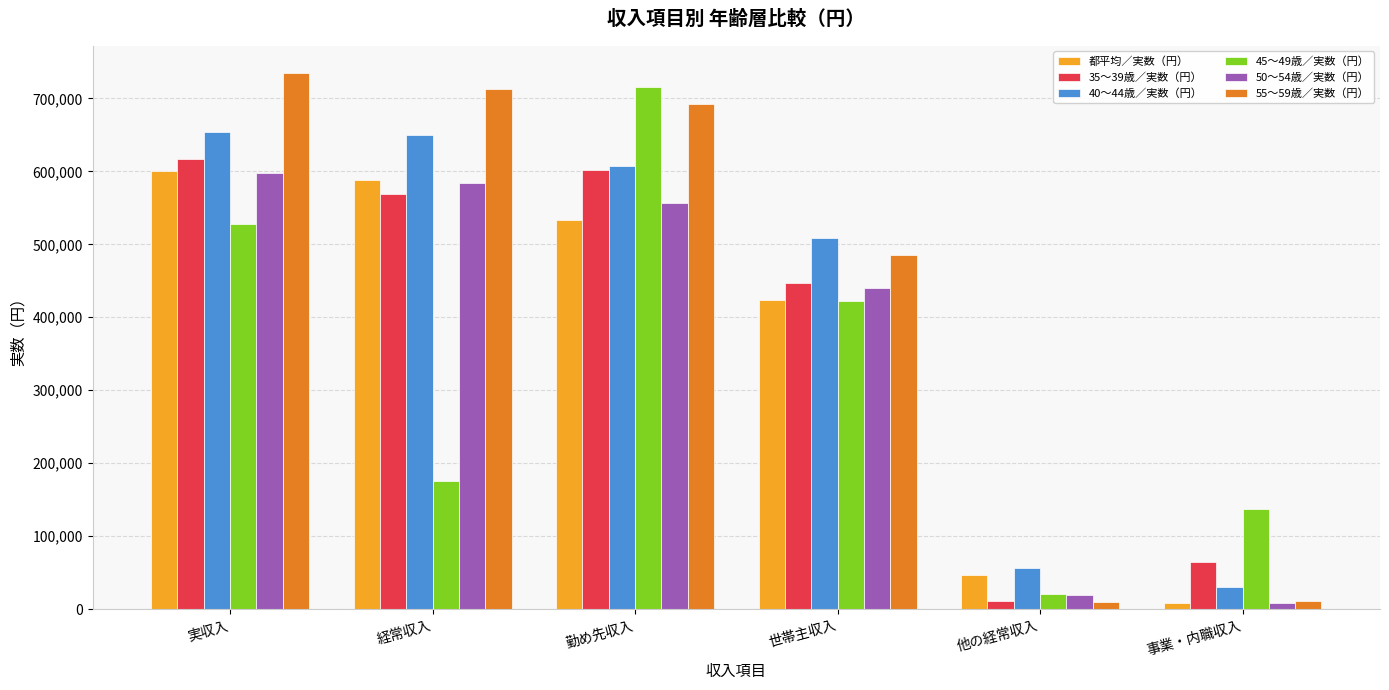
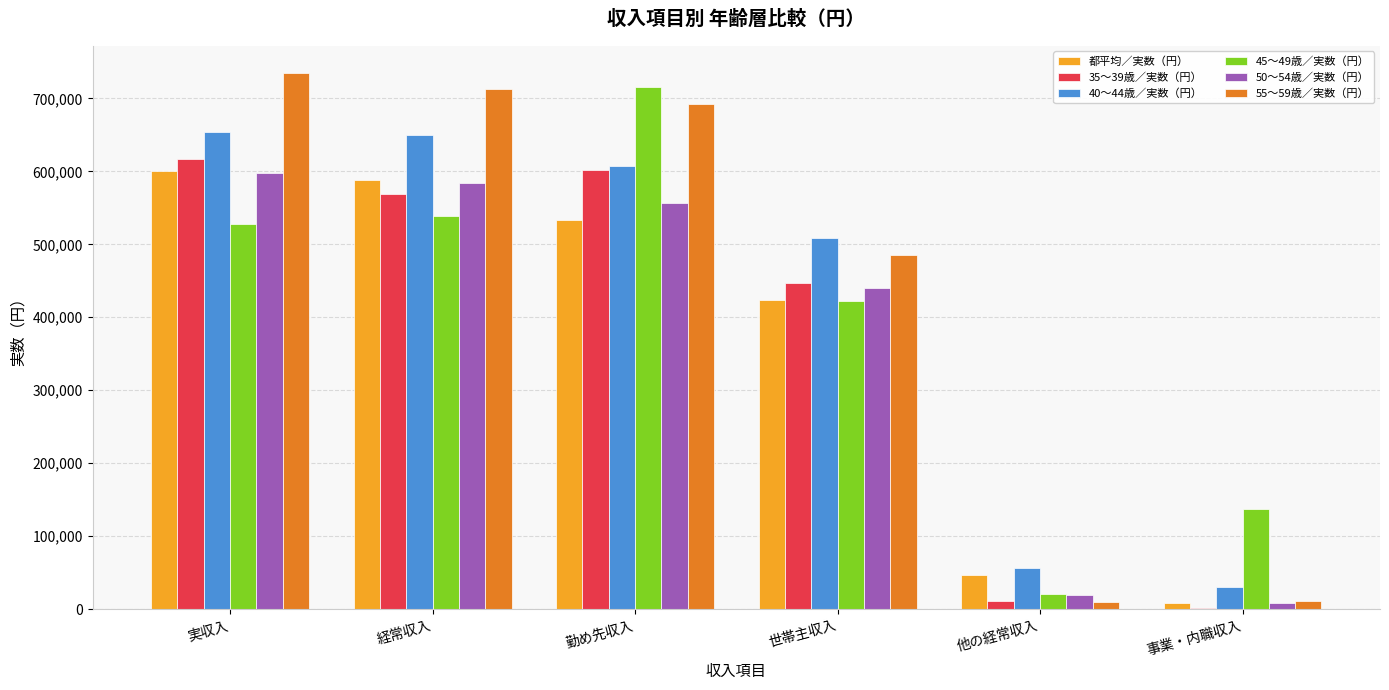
  {
    "35～39歳／実数（円）": {
      "実収入": "620,000",
      "経常収入": "570,000",
      "勤め先収入": "600,000",
      "世帯主収入": "450,000",
      "他の経常収入": "10,000",
-     "事業・内職収入": "60,000"
+     "事業・内職収入": "0"
    },
    "40～44歳／実数（円）": {
      "実収入": "650,000",
      "経常収入": "650,000",
      "勤め先収入": "610,000",
      "世帯主収入": "510,000",
      "他の経常収入": "60,000",
      "事業・内職収入": "30,000"
    },
    "45～49歳／実数（円）": {
      "実収入": "530,000",
-     "経常収入": "180,000",
+     "経常収入": "540,000",
      "勤め先収入": "720,000",
      "世帯主収入": "420,000",
      "他の経常収入": "20,000",
      "事業・内職収入": "140,000"
    },
    "50～54歳／実数（円）": {
      "実収入": "600,000",
      "経常収入": "580,000",
      "勤め先収入": "560,000",
      "世帯主収入": "440,000",
      "他の経常収入": "20,000",
      "事業・内職収入": "10,000"
    }
  }
